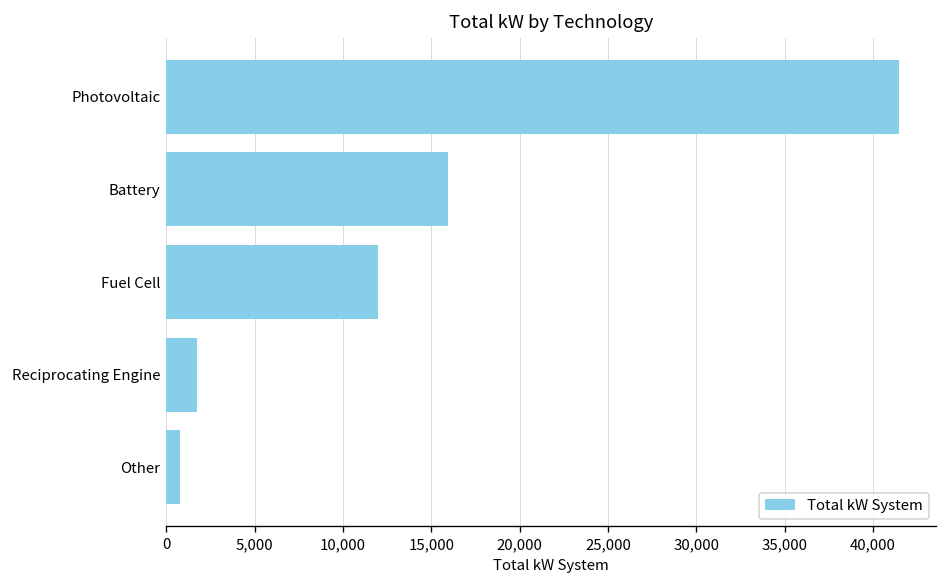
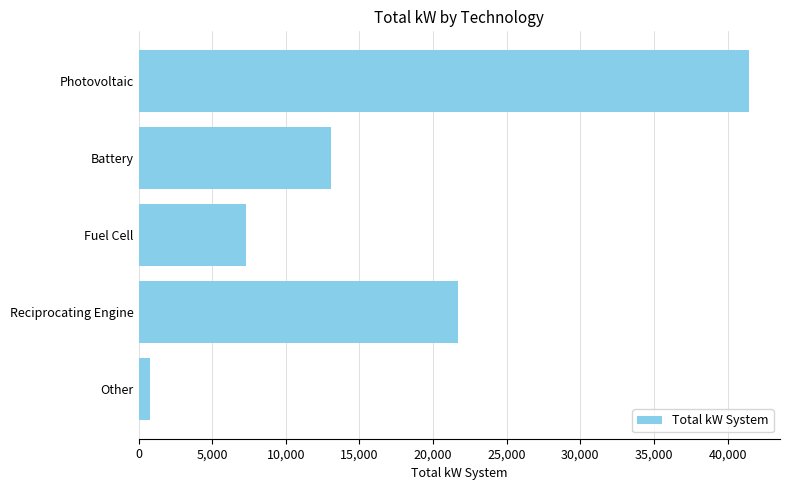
  {
    "Photovoltaic": "41,500",
-   "Battery": "16,000",
-   "Fuel Cell": "12,000",
-   "Reciprocating Engine": "1,800",
+   "Battery": "13,000",
+   "Fuel Cell": "7,300",
+   "Reciprocating Engine": "21,700",
    "Other": "800"
  }
